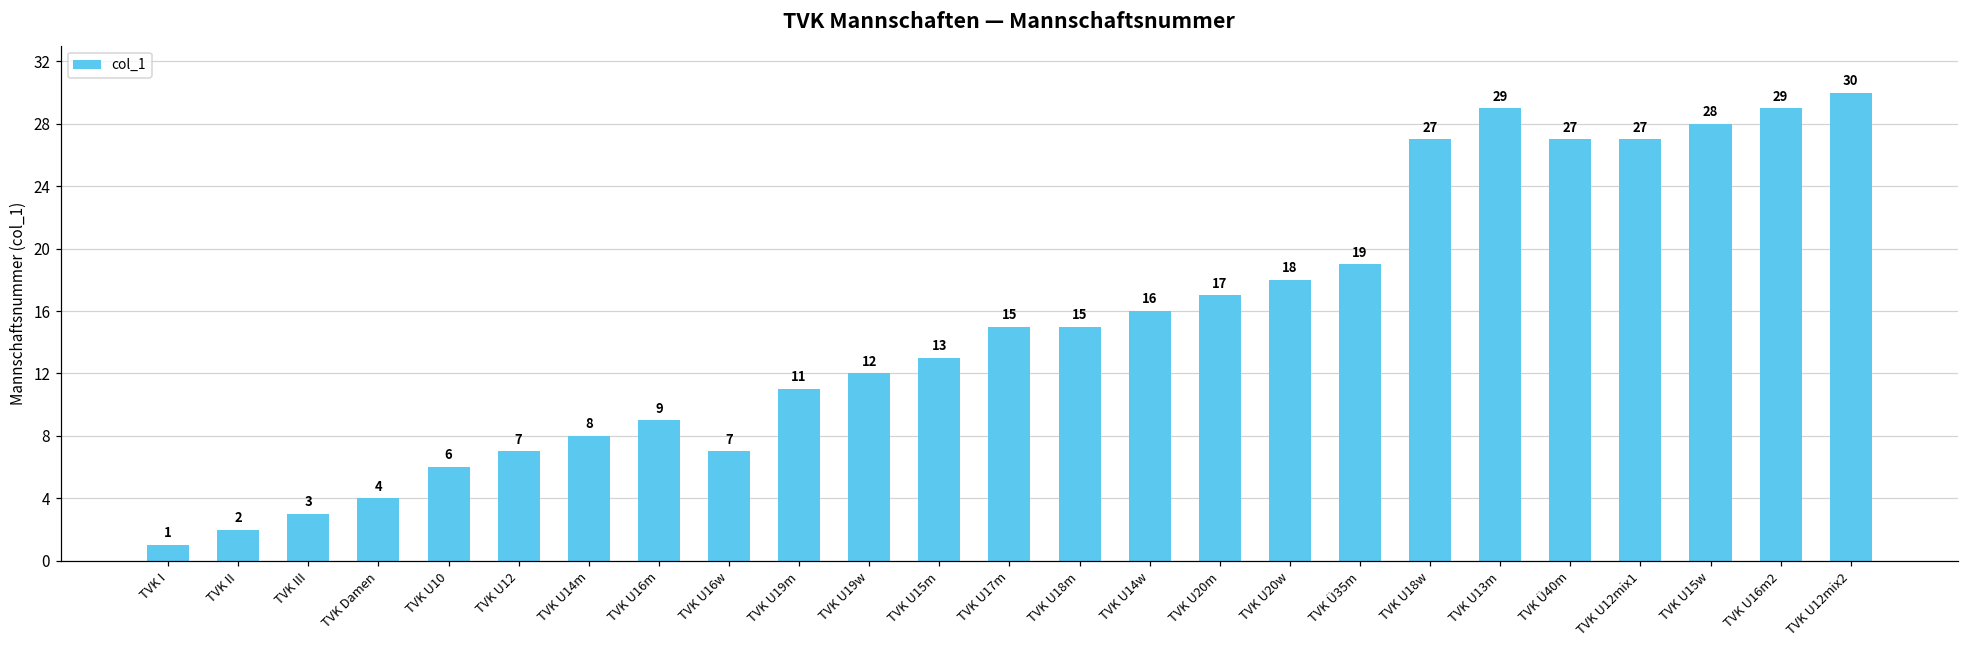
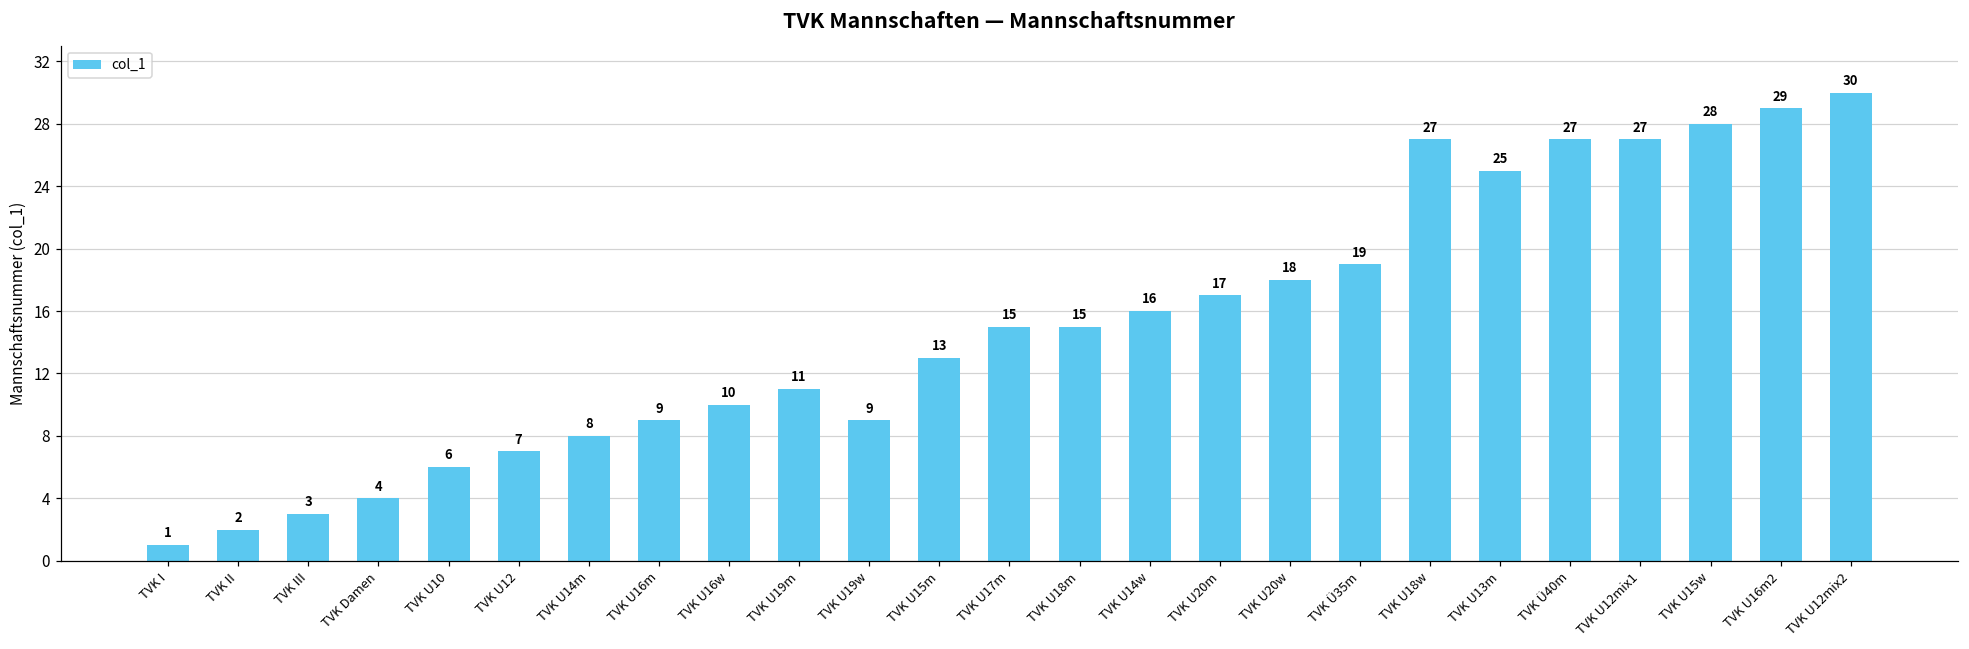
  {
    "TVK I": 1,
    "TVK II": 2,
    "TVK III": 3,
    "TVK Damen": 4,
    "TVK U10": 6,
    "TVK U12": 7,
    "TVK U14m": 8,
    "TVK U16m": 9,
-   "TVK U16w": 7,
+   "TVK U16w": 10,
    "TVK U19m": 11,
-   "TVK U19w": 12,
+   "TVK U19w": 9,
    "TVK U15m": 13,
    "TVK U17m": 15,
    "TVK U18m": 15,
    "TVK U14w": 16,
    "TVK U20m": 17,
    "TVK U20w": 18,
    "TVK Ü35m": 19,
    "TVK U18w": 27,
-   "TVK U13m": 29,
+   "TVK U13m": 25,
    "TVK Ü40m": 27,
    "TVK U12mix1": 27,
    "TVK U15w": 28,
    "TVK U16m2": 29,
    "TVK U12mix2": 30
  }
